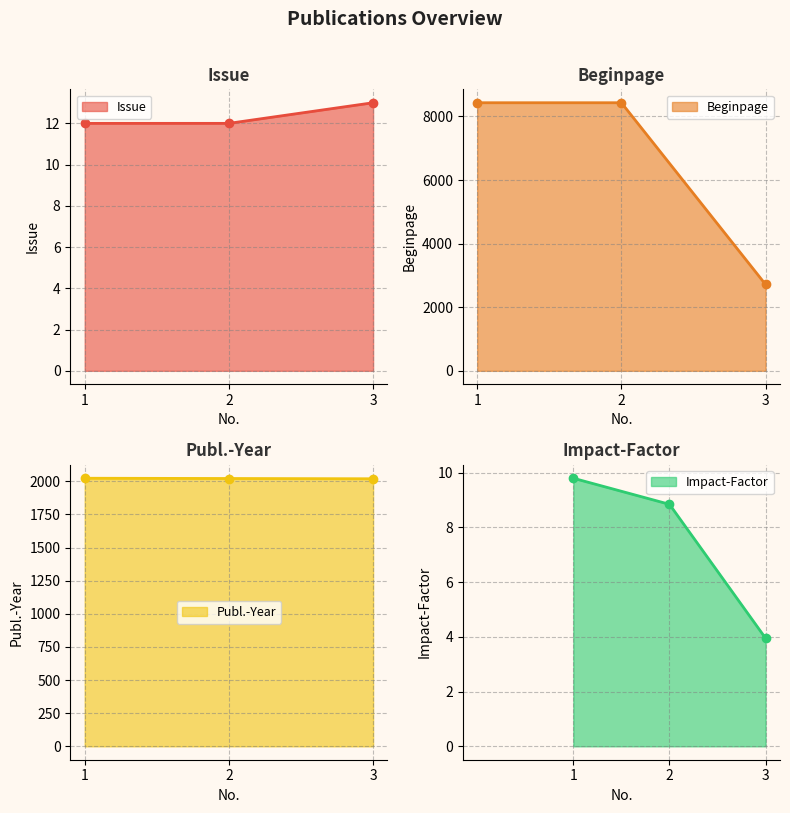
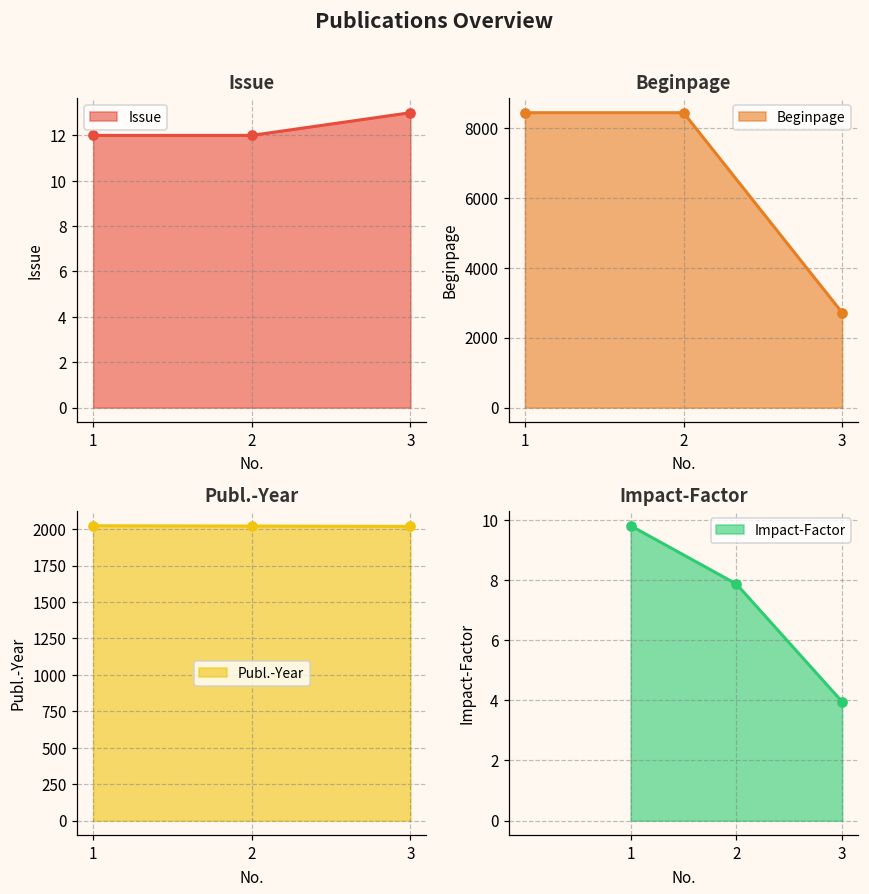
  {
    "Issue": {
      "1": 12.0,
      "2": 12.0,
      "3": 13.0
    },
    "Beginpage": {
      "1": 8400,
      "2": 8400,
      "3": 2700
    },
    "Publ.-Year": {
      "1": 2020,
      "2": 2020,
      "3": 2020
    },
    "Impact-Factor": {
      "1": 9.8,
-     "2": 8.8,
+     "2": 7.9,
      "3": 4.0
    }
  }
